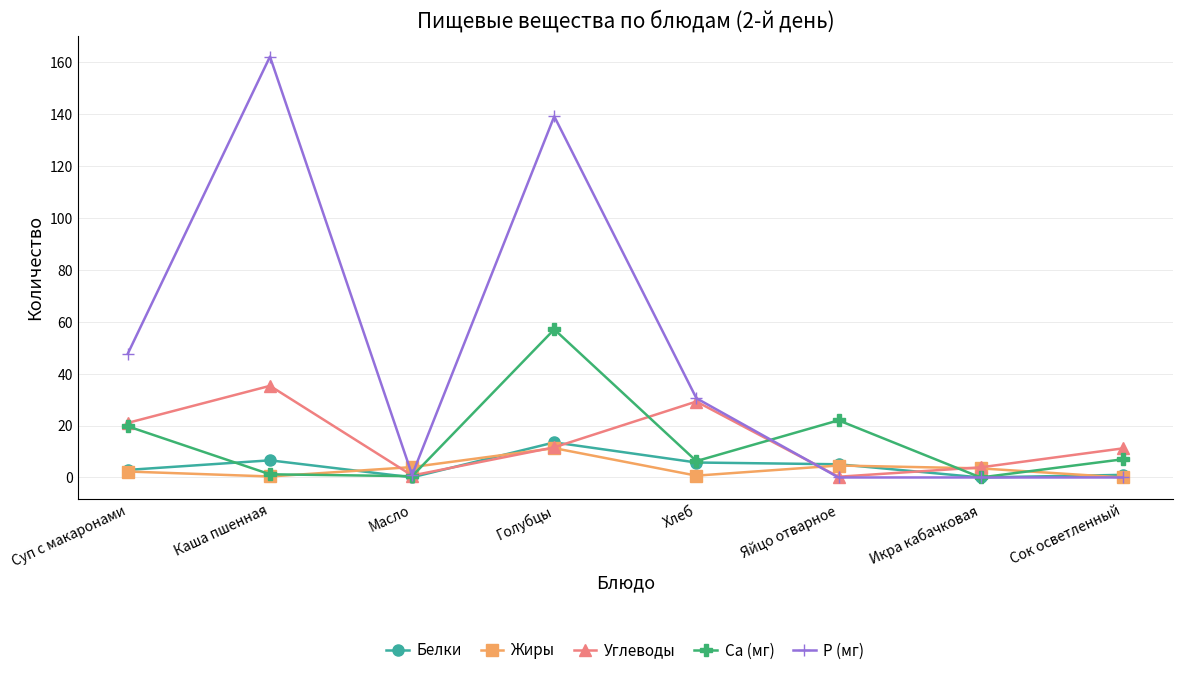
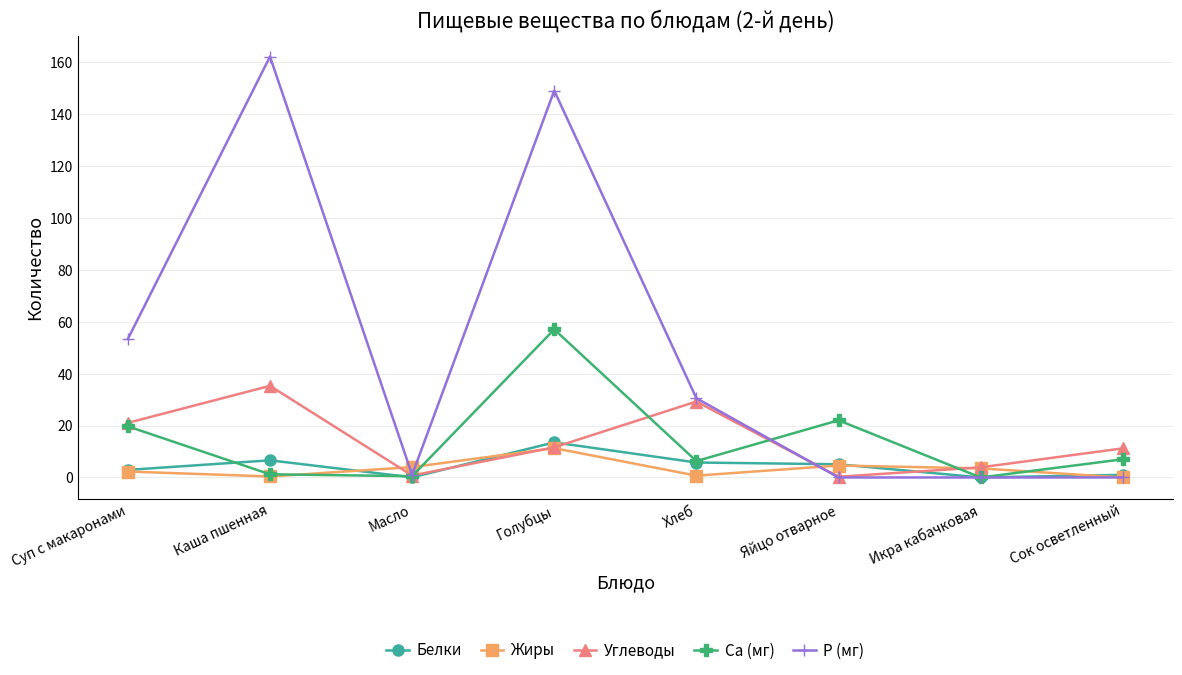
  {
    "P (мг)": {
-     "Суп с макаронами": 48,
+     "Суп с макаронами": 53,
      "Каша пшенная": 162,
-     "Голубцы": 139,
+     "Голубцы": 149,
      "Хлеб": 31
    }
  }
